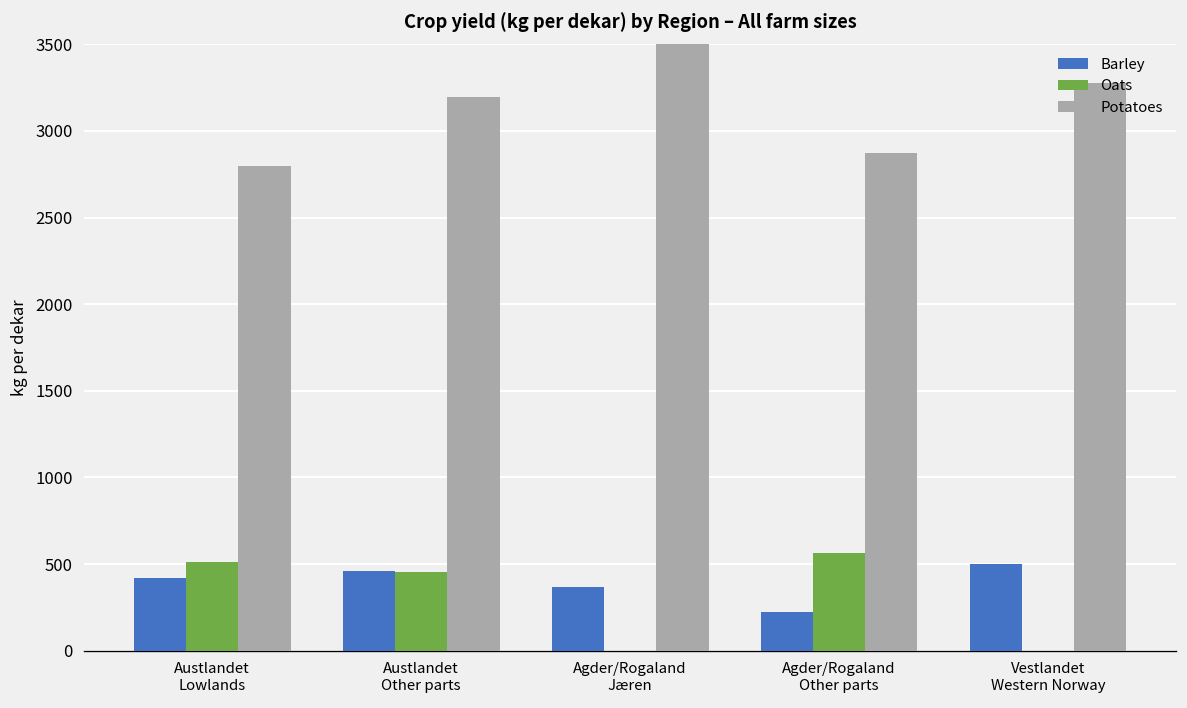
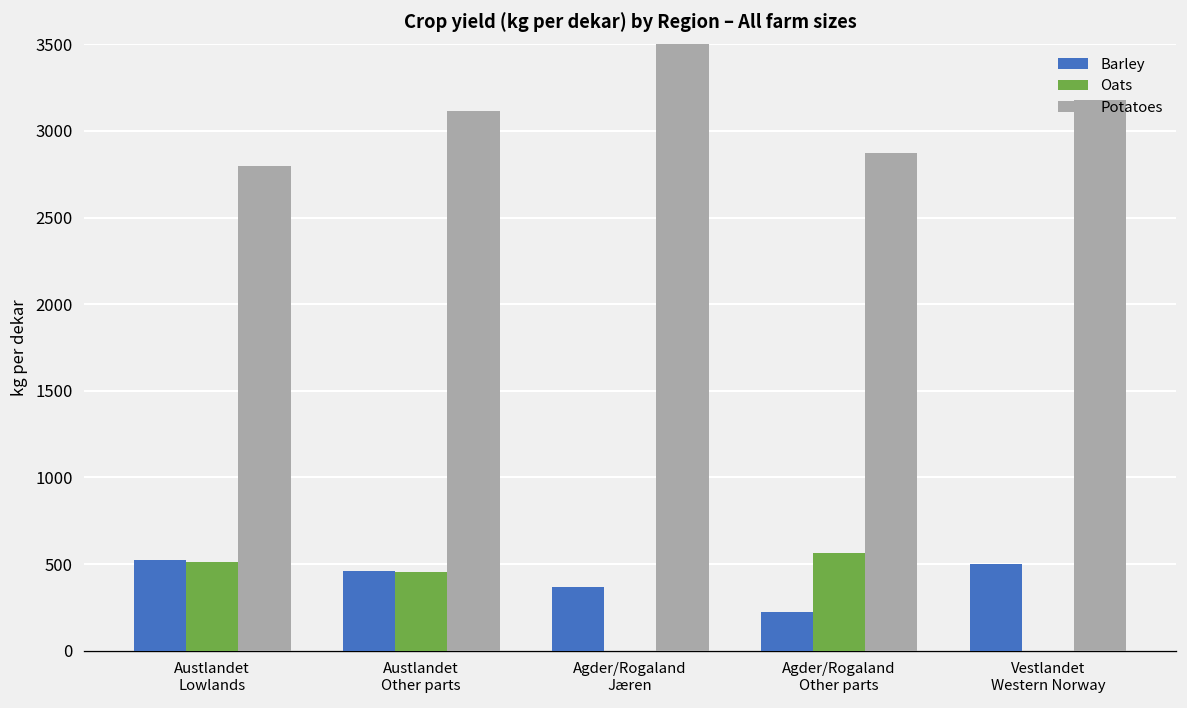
  {
    "Barley": {
-     "Austlandet Lowlands": 420,
+     "Austlandet Lowlands": 520,
      "Austlandet Other parts": 460,
      "Agder/Rogaland Jæren": 370,
      "Agder/Rogaland Other parts": 220,
      "Vestlandet Western Norway": 500
    },
    "Oats": {
      "Austlandet Lowlands": 510,
      "Austlandet Other parts": 460,
      "Agder/Rogaland Other parts": 570
    },
    "Potatoes": {
      "Austlandet Lowlands": 2800,
-     "Austlandet Other parts": 3190,
+     "Austlandet Other parts": 3110,
      "Agder/Rogaland Other parts": 2880,
-     "Vestlandet Western Norway": 3280
+     "Vestlandet Western Norway": 3180
    }
  }
